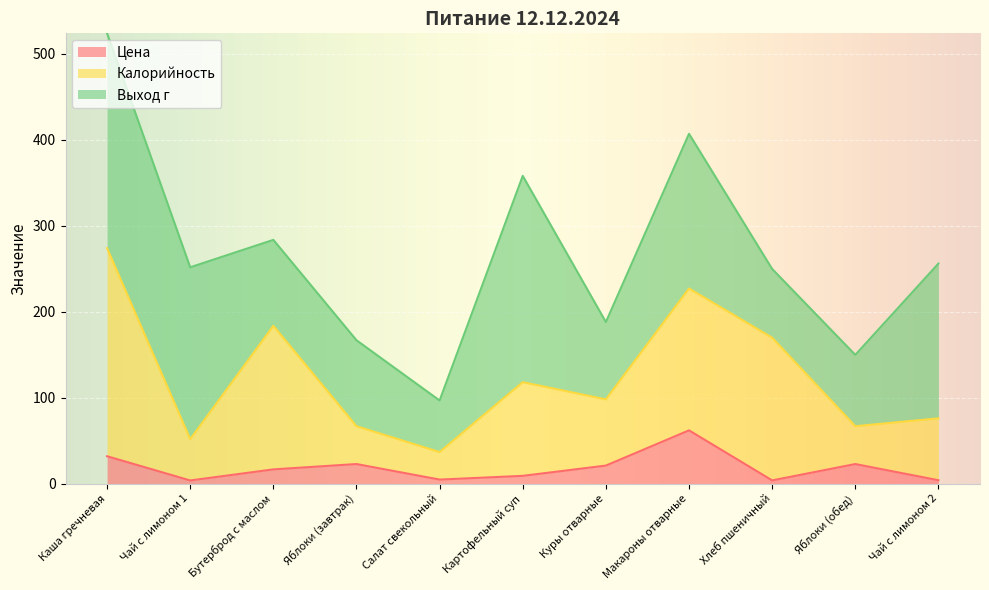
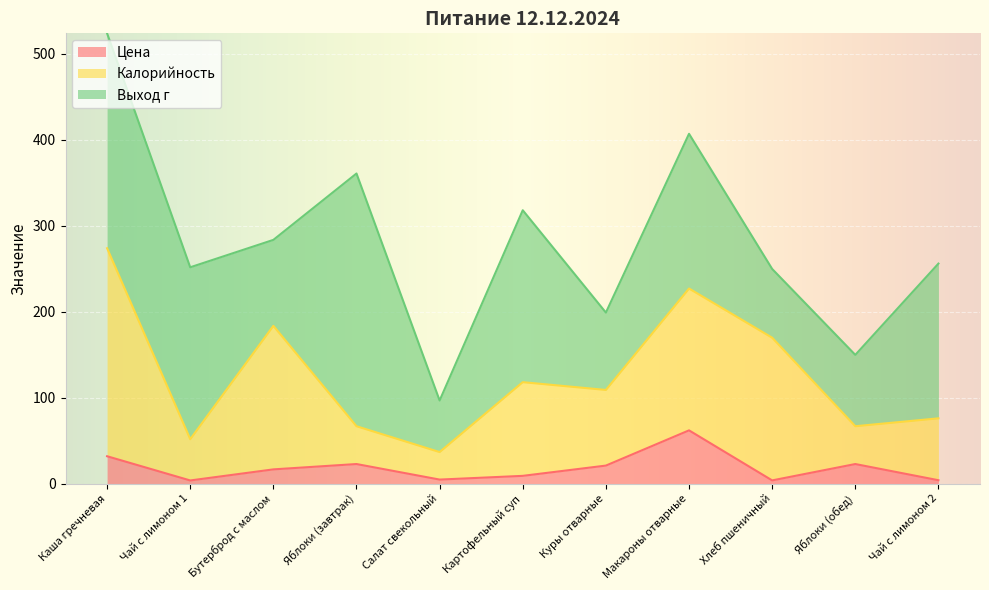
  {
    "Цена": {
      "Каша гречневая": 30,
      "Чай с лимоном 1": 0,
      "Бутерброд с маслом": 20,
      "Яблоки (завтрак)": 20,
      "Салат свекольный": 0,
      "Картофельный суп": 10,
      "Куры отварные": 20,
      "Макароны отварные": 60,
      "Хлеб пшеничный": 0,
      "Яблоки (обед)": 20,
      "Чай с лимоном 2": 0
    },
    "Калорийность": {
      "Каша гречневая": 240,
      "Чай с лимоном 1": 50,
      "Бутерброд с маслом": 170,
      "Яблоки (завтрак)": 40,
      "Салат свекольный": 30,
      "Картофельный суп": 110,
-     "Куры отварные": 80,
+     "Куры отварные": 90,
      "Макароны отварные": 170,
      "Хлеб пшеничный": 170,
      "Яблоки (обед)": 40,
      "Чай с лимоном 2": 70
    },
    "Выход г": {
      "Каша гречневая": 250,
      "Чай с лимоном 1": 200,
      "Бутерброд с маслом": 100,
-     "Яблоки (завтрак)": 100,
+     "Яблоки (завтрак)": 290,
      "Салат свекольный": 60,
-     "Картофельный суп": 240,
+     "Картофельный суп": 200,
      "Куры отварные": 90,
      "Макароны отварные": 180,
      "Хлеб пшеничный": 80,
      "Яблоки (обед)": 80,
      "Чай с лимоном 2": 180
    }
  }
